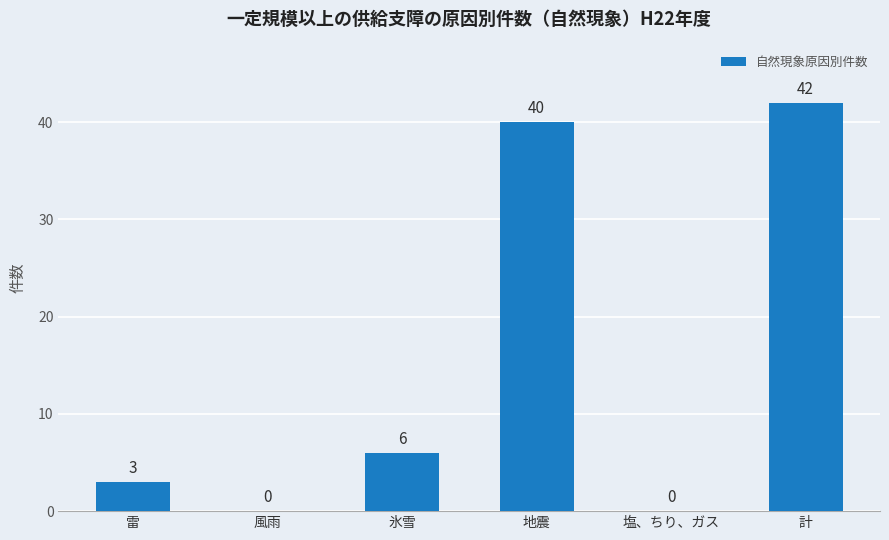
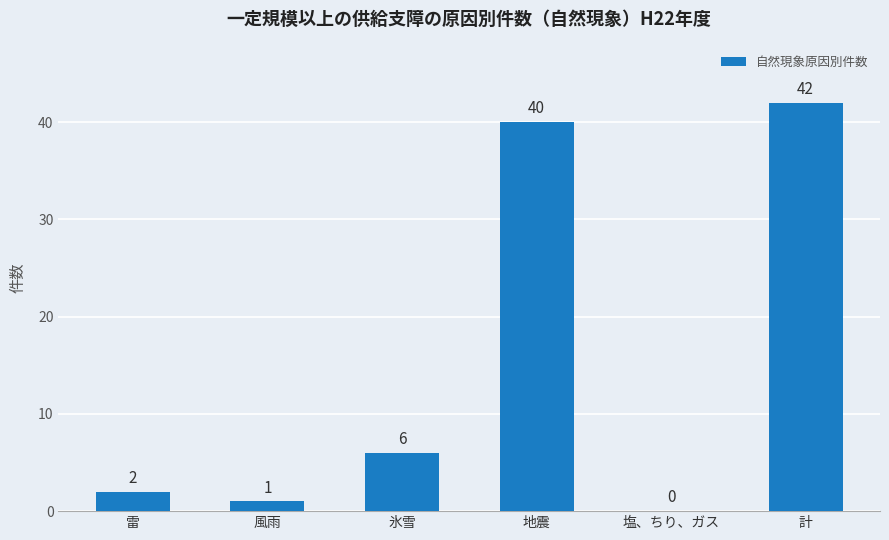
  {
-   "雷": 3,
-   "風雨": 0,
+   "雷": 2,
+   "風雨": 1,
    "氷雪": 6,
    "地震": 40,
    "塩、ちり、ガス": 0,
    "計": 42
  }
